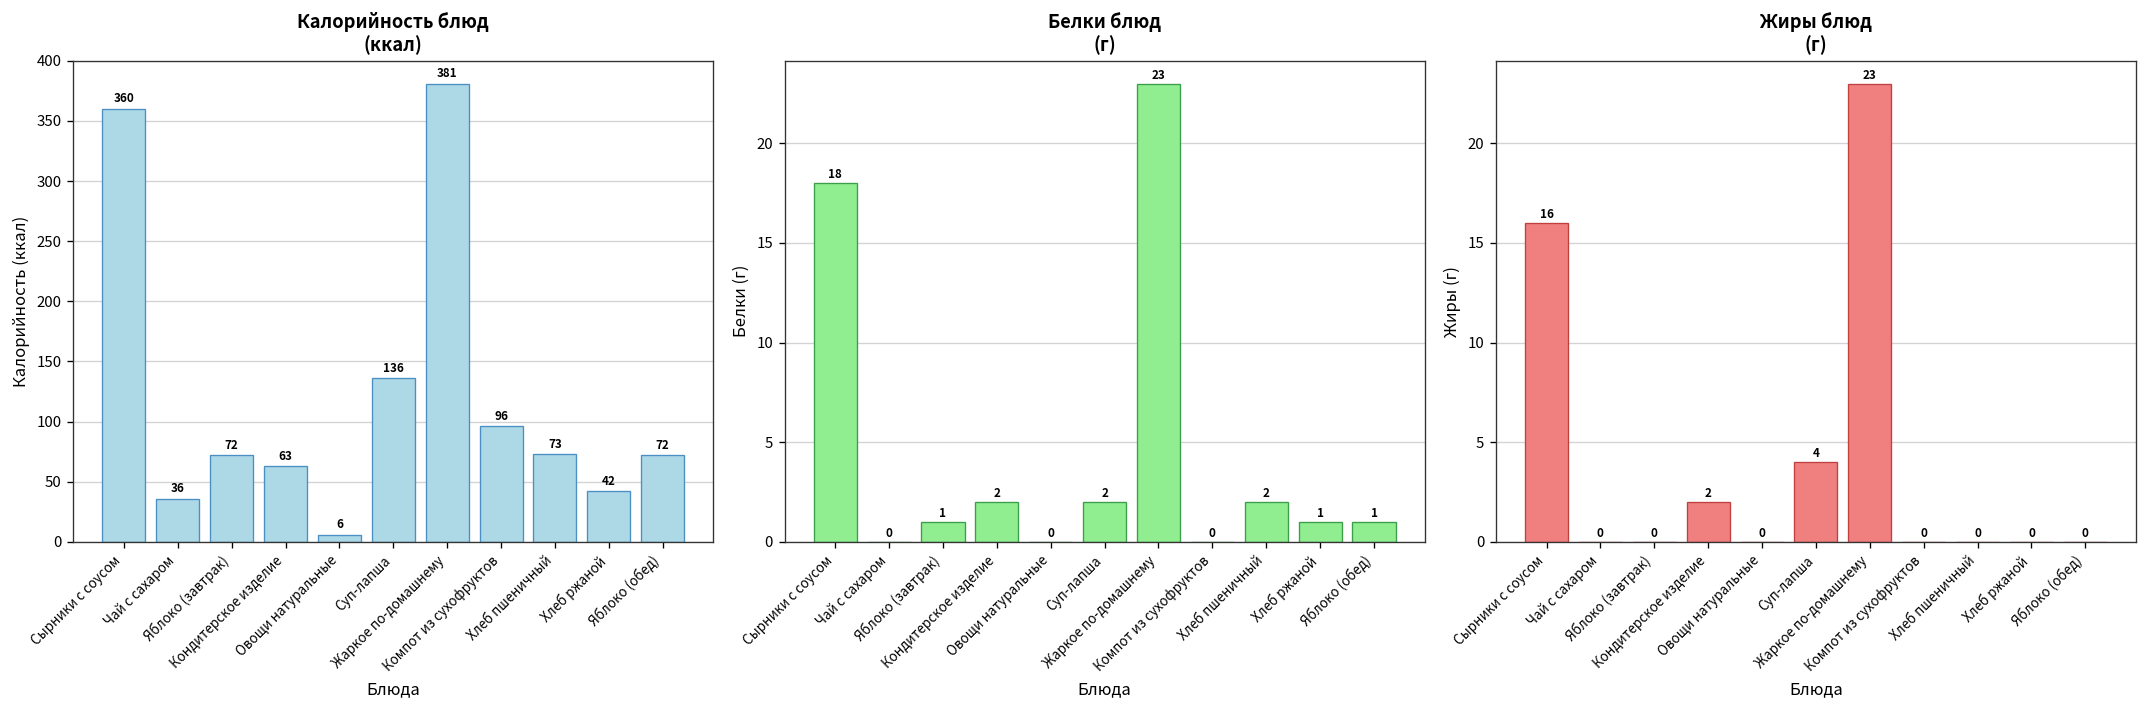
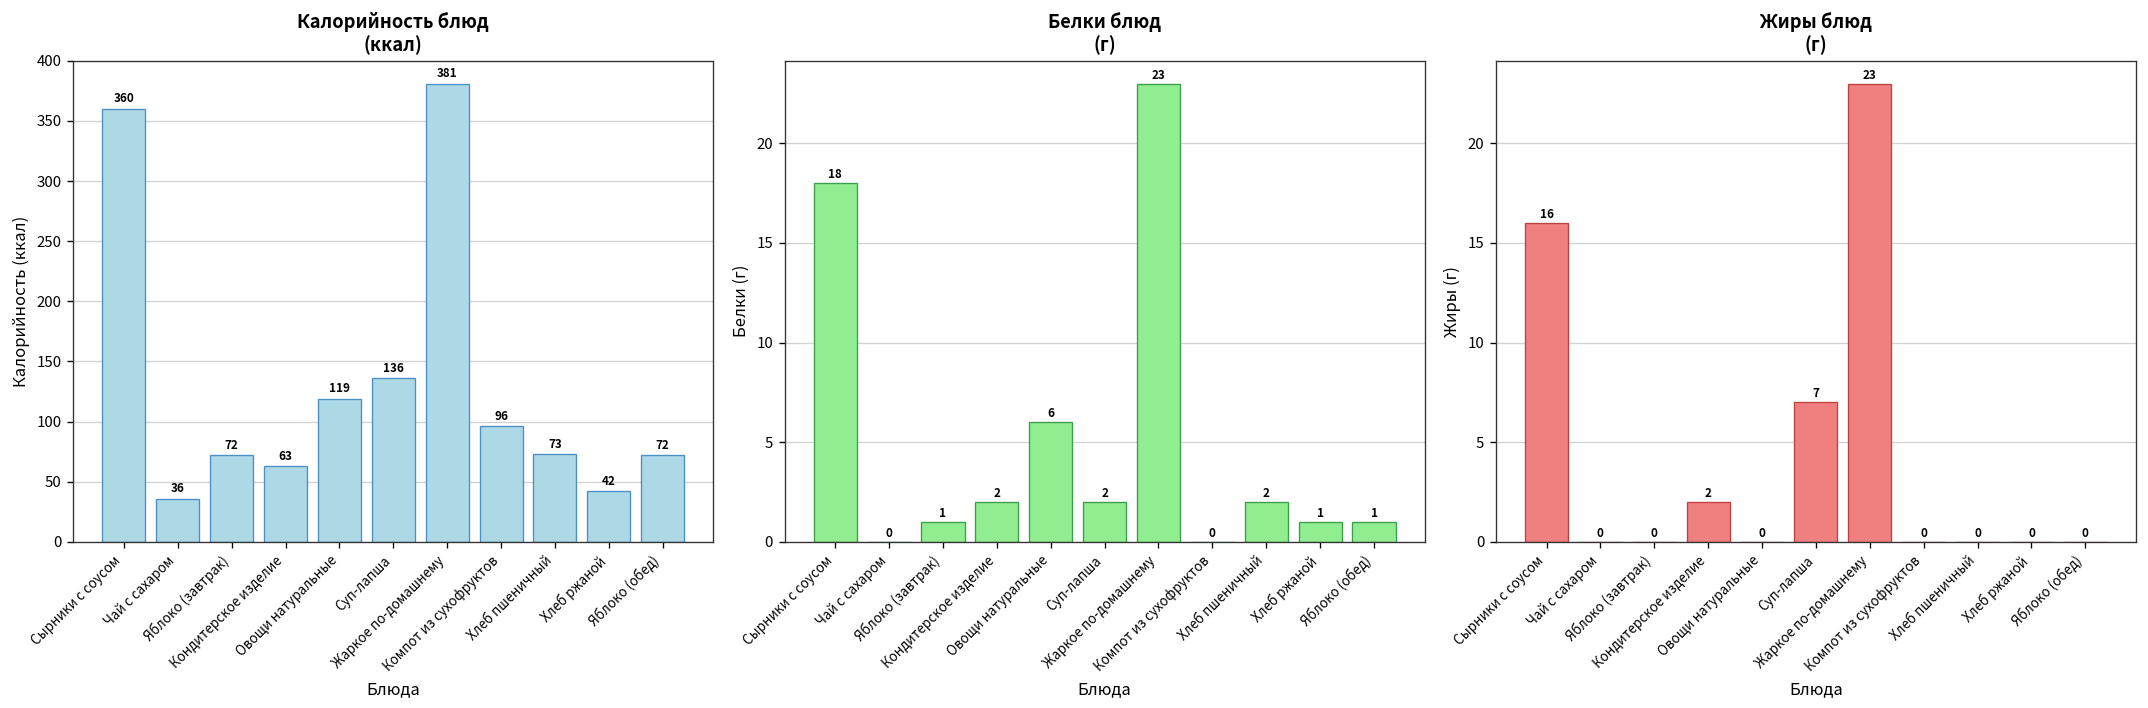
  {
    "Калорийность блюд (ккал)": {
      "Сырники с соусом": 360,
      "Чай с сахаром": 36,
      "Яблоко (завтрак)": 72,
      "Кондитерское изделие": 63,
-     "Овощи натуральные": 6,
+     "Овощи натуральные": 119,
      "Суп-лапша": 136,
      "Жаркое по-домашнему": 381,
      "Компот из сухофруктов": 96,
      "Хлеб пшеничный": 73,
      "Хлеб ржаной": 42,
      "Яблоко (обед)": 72
    },
    "Белки блюд (г)": {
      "Сырники с соусом": 18,
      "Чай с сахаром": 0,
      "Яблоко (завтрак)": 1,
      "Кондитерское изделие": 2,
-     "Овощи натуральные": 0,
+     "Овощи натуральные": 6,
      "Суп-лапша": 2,
      "Жаркое по-домашнему": 23,
      "Компот из сухофруктов": 0,
      "Хлеб пшеничный": 2,
      "Хлеб ржаной": 1,
      "Яблоко (обед)": 1
    },
    "Жиры блюд (г)": {
      "Сырники с соусом": 16,
      "Чай с сахаром": 0,
      "Яблоко (завтрак)": 0,
      "Кондитерское изделие": 2,
      "Овощи натуральные": 0,
-     "Суп-лапша": 4,
+     "Суп-лапша": 7,
      "Жаркое по-домашнему": 23,
      "Компот из сухофруктов": 0,
      "Хлеб пшеничный": 0,
      "Хлеб ржаной": 0,
      "Яблоко (обед)": 0
    }
  }
